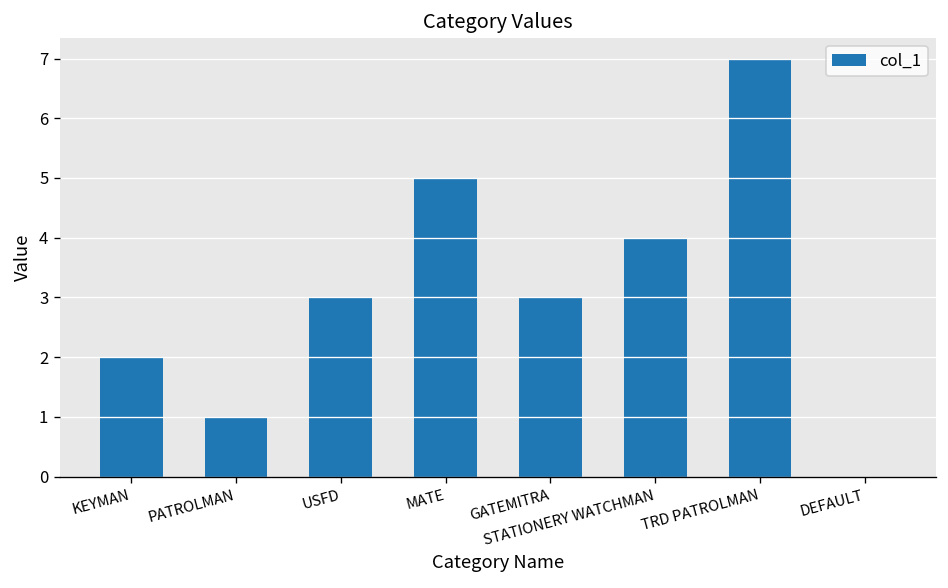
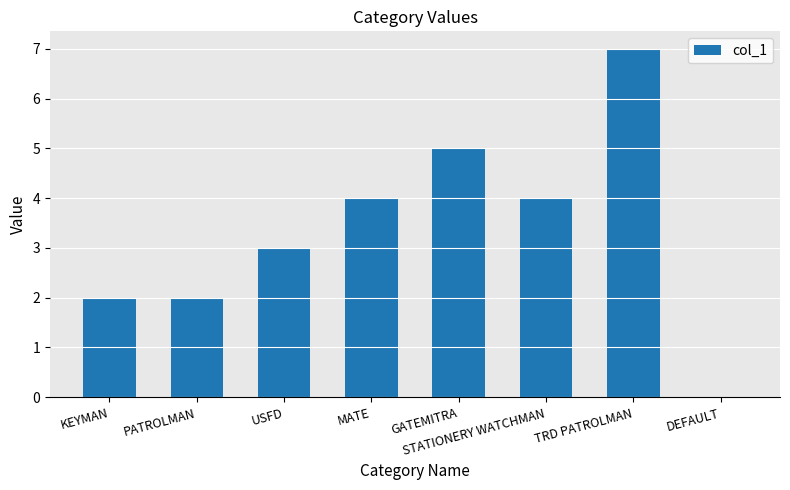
  {
    "KEYMAN": 2,
-   "PATROLMAN": 1,
+   "PATROLMAN": 2,
    "USFD": 3,
-   "MATE": 5,
-   "GATEMITRA": 3,
+   "MATE": 4,
+   "GATEMITRA": 5,
    "STATIONERY WATCHMAN": 4,
    "TRD PATROLMAN": 7,
    "DEFAULT": 0
  }
